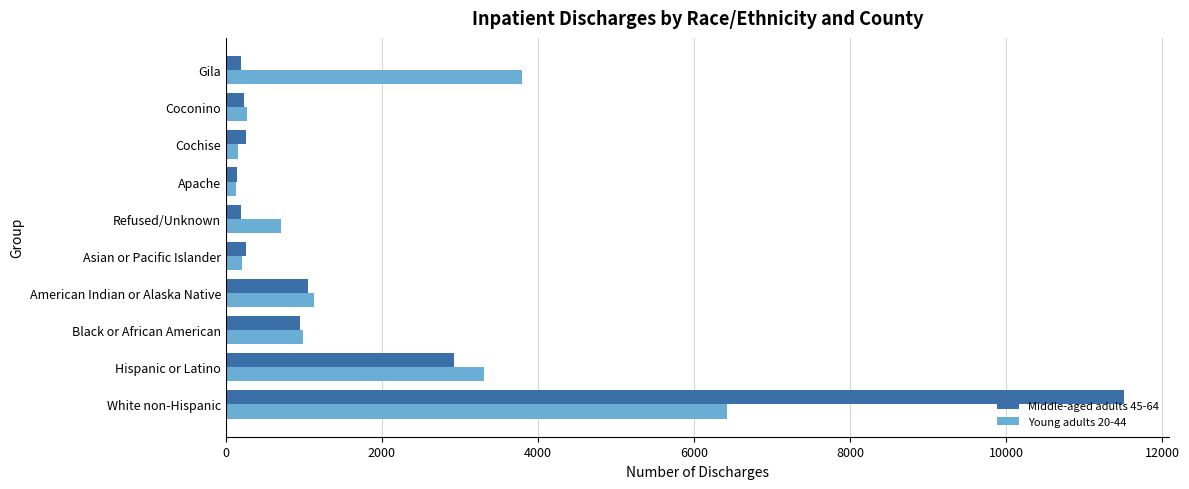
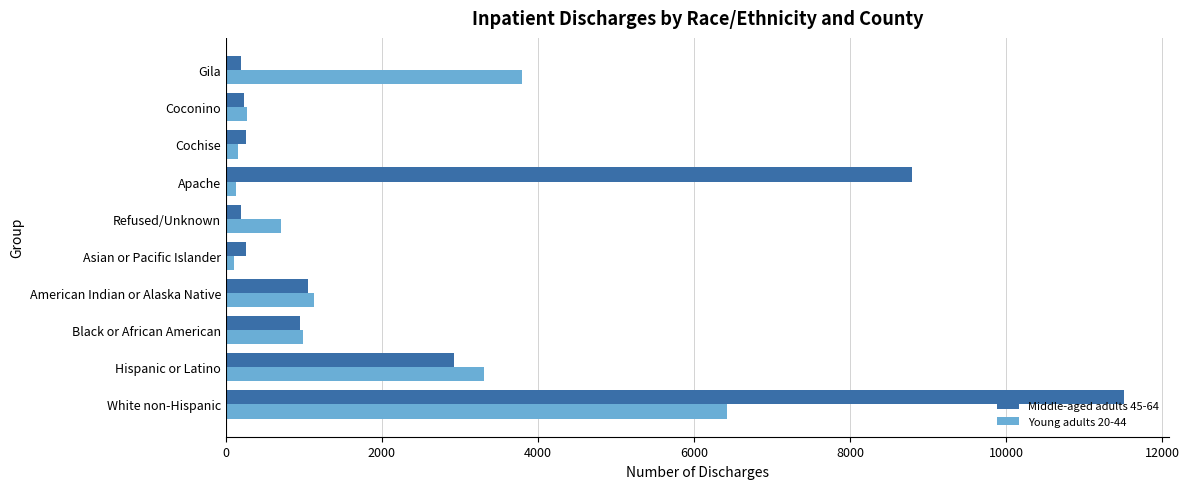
  {
    "Middle-aged adults 45-64": {
      "Gila": 200,
      "Coconino": 200,
      "Cochise": 300,
-     "Apache": 100,
+     "Apache": 8800,
      "Refused/Unknown": 200,
      "Asian or Pacific Islander": 300,
      "American Indian or Alaska Native": 1100,
      "Black or African American": 900,
      "Hispanic or Latino": 2900,
      "White non-Hispanic": 11500
    },
    "Young adults 20-44": {
      "Gila": 3800,
      "Coconino": 300,
      "Cochise": 200,
      "Apache": 100,
      "Refused/Unknown": 700,
-     "Asian or Pacific Islander": 200,
+     "Asian or Pacific Islander": 100,
      "American Indian or Alaska Native": 1100,
      "Black or African American": 1000,
      "Hispanic or Latino": 3300,
      "White non-Hispanic": 6400
    }
  }
